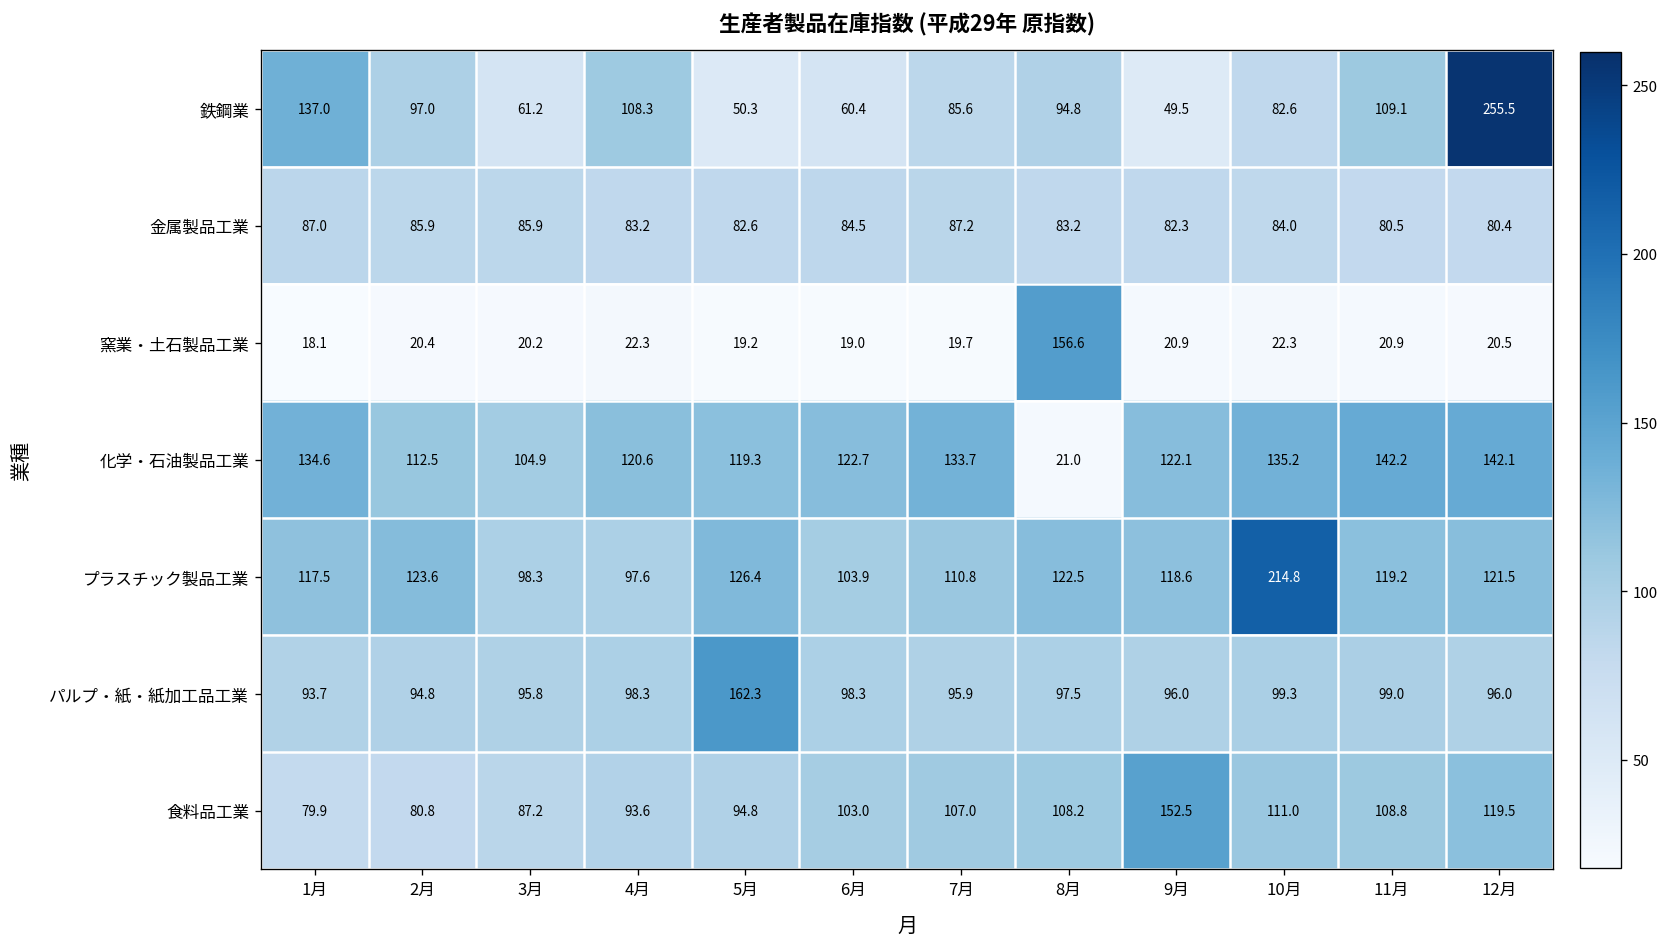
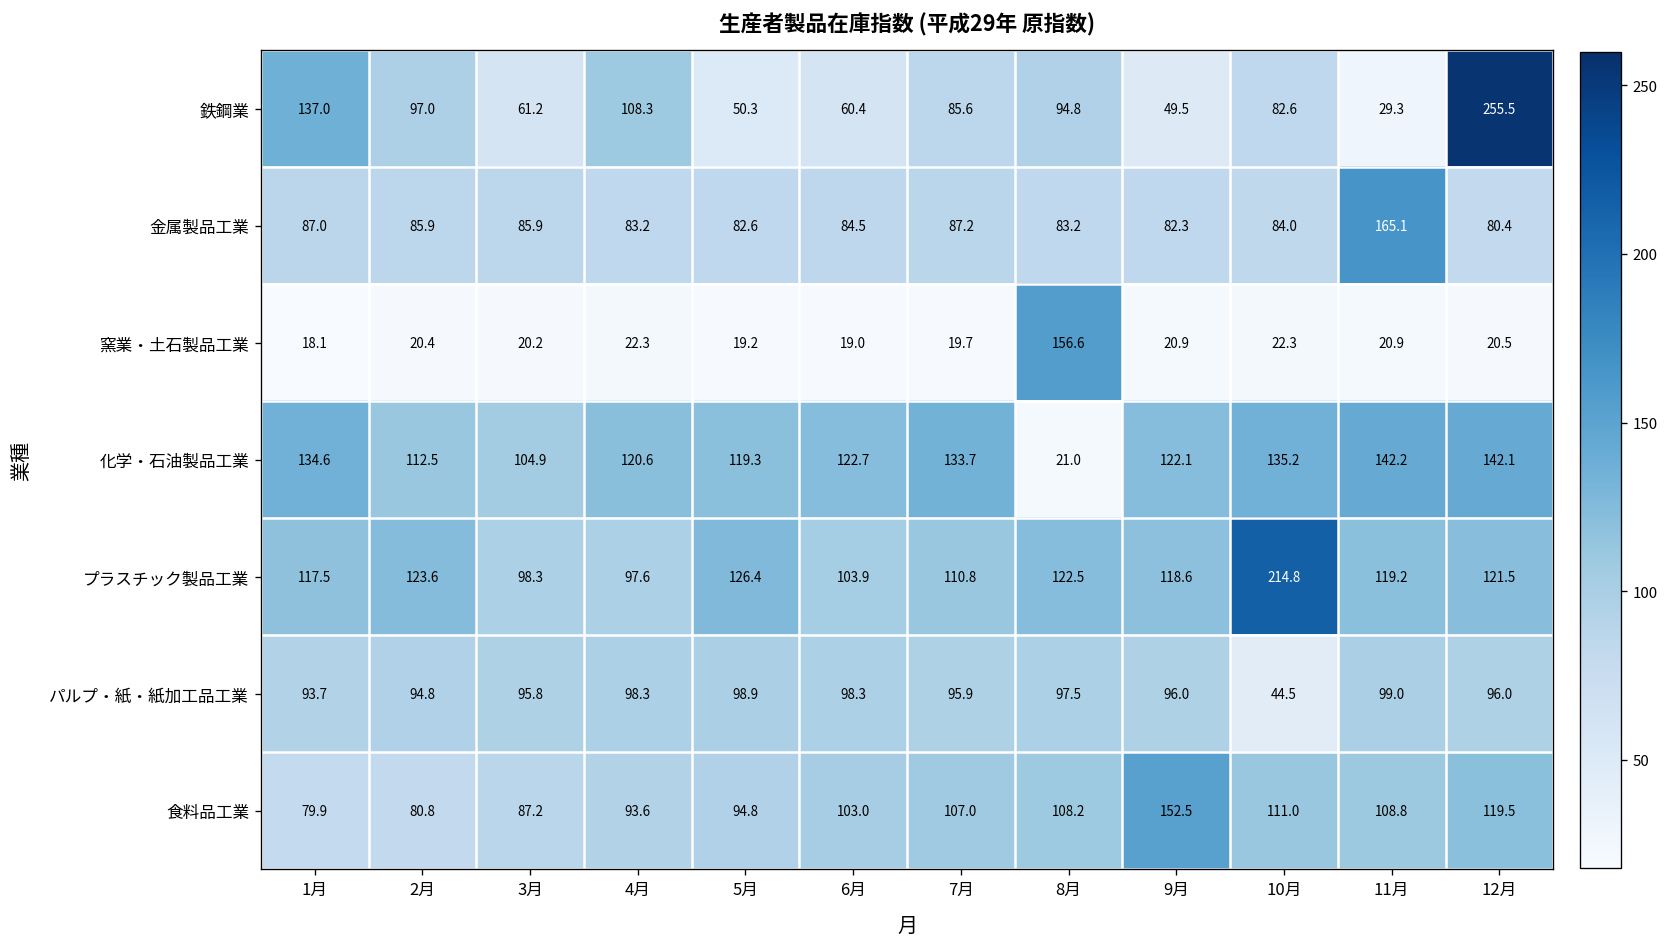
  {
    "鉄鋼業": {
      "1月": 137.0,
      "2月": 97.0,
      "3月": 61.2,
      "4月": 108.3,
      "5月": 50.3,
      "6月": 60.4,
      "7月": 85.6,
      "8月": 94.8,
      "9月": 49.5,
      "10月": 82.6,
-     "11月": 109.1,
+     "11月": 29.3,
      "12月": 255.5
    },
    "金属製品工業": {
      "1月": 87.0,
      "2月": 85.9,
      "3月": 85.9,
      "4月": 83.2,
      "5月": 82.6,
      "6月": 84.5,
      "7月": 87.2,
      "8月": 83.2,
      "9月": 82.3,
      "10月": 84.0,
-     "11月": 80.5,
+     "11月": 165.1,
      "12月": 80.4
    },
    "窯業・土石製品工業": {
      "1月": 18.1,
      "2月": 20.4,
      "3月": 20.2,
      "4月": 22.3,
      "5月": 19.2,
      "6月": 19.0,
      "7月": 19.7,
      "8月": 156.6,
      "9月": 20.9,
      "10月": 22.3,
      "11月": 20.9,
      "12月": 20.5
    },
    "化学・石油製品工業": {
      "1月": 134.6,
      "2月": 112.5,
      "3月": 104.9,
      "4月": 120.6,
      "5月": 119.3,
      "6月": 122.7,
      "7月": 133.7,
      "8月": 21.0,
      "9月": 122.1,
      "10月": 135.2,
      "11月": 142.2,
      "12月": 142.1
    },
    "プラスチック製品工業": {
      "1月": 117.5,
      "2月": 123.6,
      "3月": 98.3,
      "4月": 97.6,
      "5月": 126.4,
      "6月": 103.9,
      "7月": 110.8,
      "8月": 122.5,
      "9月": 118.6,
      "10月": 214.8,
      "11月": 119.2,
      "12月": 121.5
    },
    "パルプ・紙・紙加工品工業": {
      "1月": 93.7,
      "2月": 94.8,
      "3月": 95.8,
      "4月": 98.3,
-     "5月": 162.3,
+     "5月": 98.9,
      "6月": 98.3,
      "7月": 95.9,
      "8月": 97.5,
      "9月": 96.0,
-     "10月": 99.3,
+     "10月": 44.5,
      "11月": 99.0,
      "12月": 96.0
    },
    "食料品工業": {
      "1月": 79.9,
      "2月": 80.8,
      "3月": 87.2,
      "4月": 93.6,
      "5月": 94.8,
      "6月": 103.0,
      "7月": 107.0,
      "8月": 108.2,
      "9月": 152.5,
      "10月": 111.0,
      "11月": 108.8,
      "12月": 119.5
    }
  }
